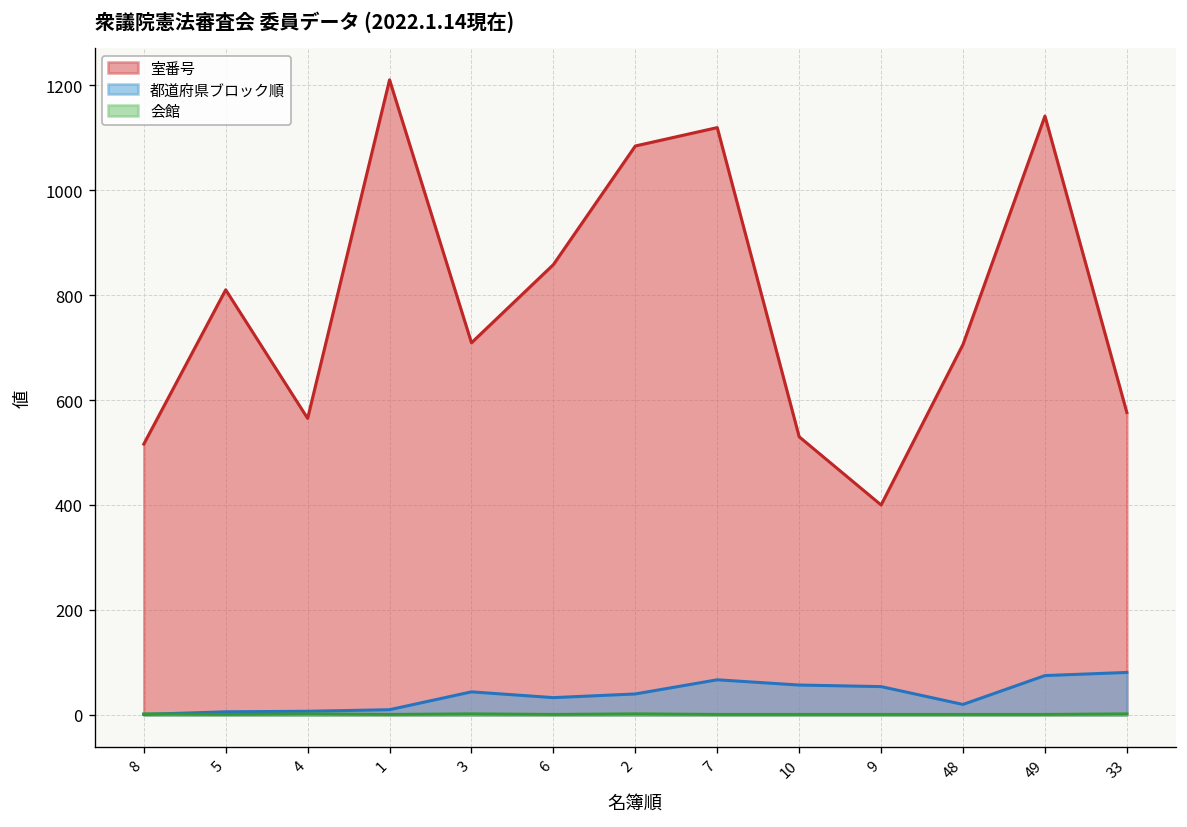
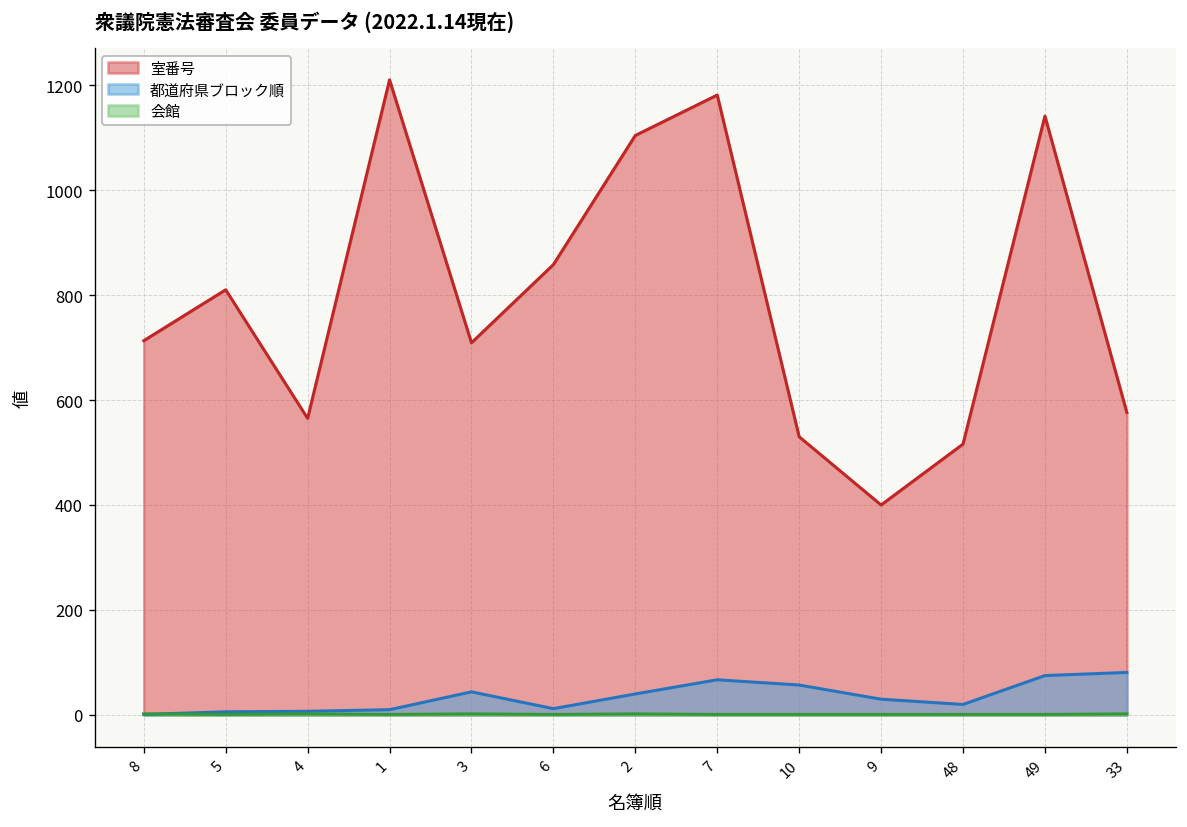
  {
    "室番号": {
-     "8": 520,
+     "8": 710,
      "5": 810,
      "4": 570,
      "1": 1210,
      "3": 710,
      "6": 860,
-     "2": 1080,
-     "7": 1120,
+     "2": 1100,
+     "7": 1180,
      "10": 530,
      "9": 400,
-     "48": 710,
+     "48": 520,
      "49": 1140,
      "33": 580
    },
    "都道府県ブロック順": {
      "1": 10,
      "3": 40,
-     "6": 30,
+     "6": 10,
      "2": 40,
      "7": 70,
      "10": 60,
-     "9": 50,
+     "9": 30,
      "48": 20,
      "49": 80,
      "33": 80
    },
    "会館": {
      "1": 0,
      "3": 0,
      "6": 0,
      "2": 0,
      "7": 0,
      "10": 0,
      "9": 0,
      "48": 0,
      "49": 0,
      "33": 0
    }
  }
